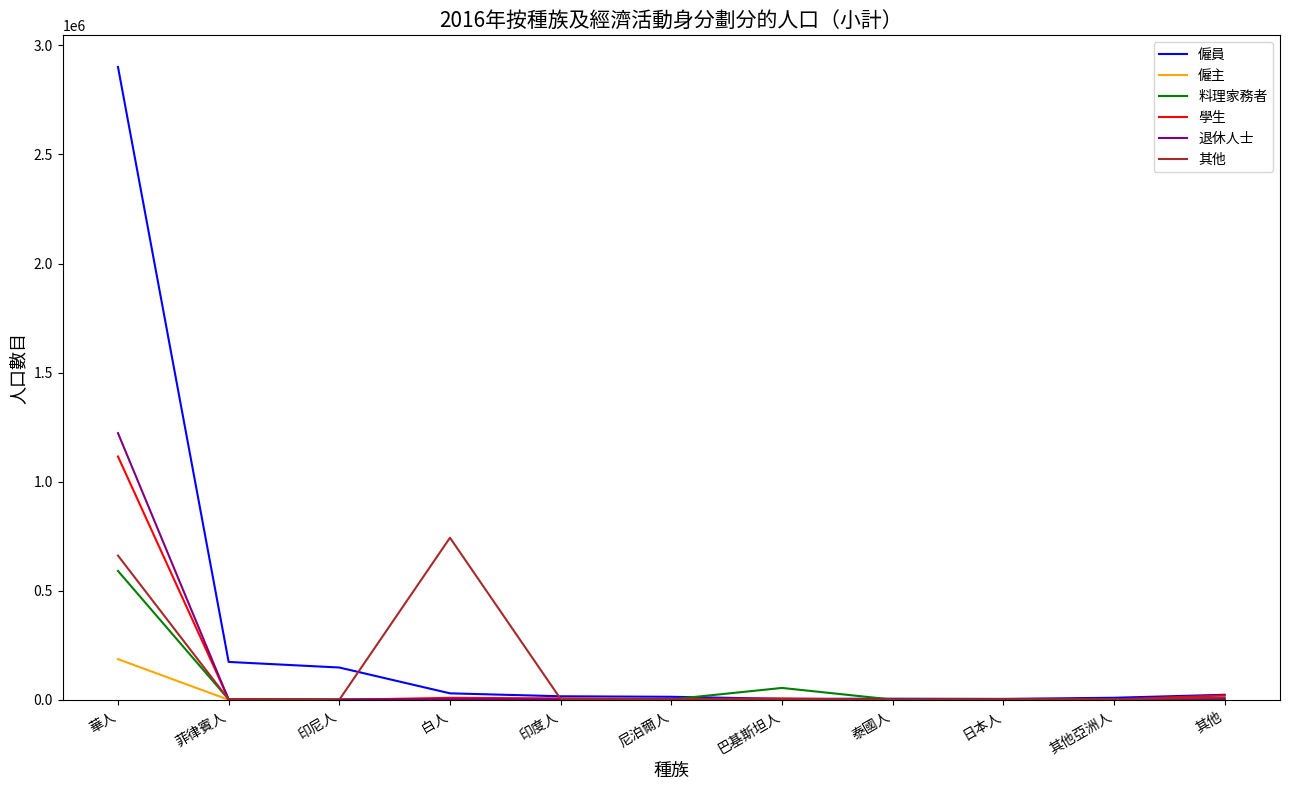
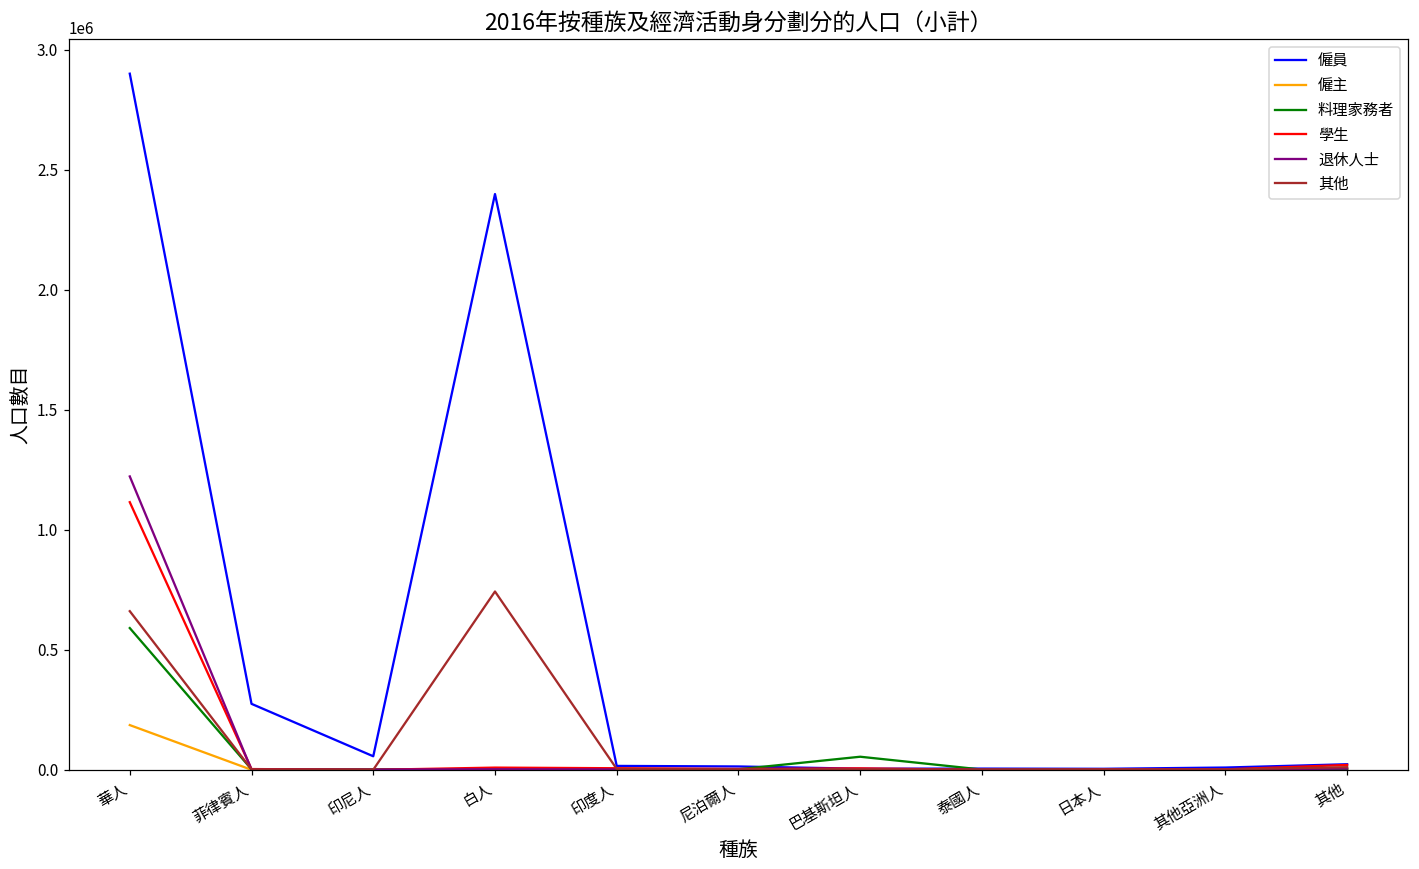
  {
    "僱員": {
      "華人": 2900000,
-     "菲律賓人": 170000,
-     "印尼人": 150000,
-     "白人": 30000
+     "菲律賓人": 280000,
+     "印尼人": 60000,
+     "白人": 2400000
    },
    "僱主": {
      "華人": 190000
    },
    "料理家務者": {
      "華人": 590000,
      "巴基斯坦人": 50000
    },
    "學生": {
      "華人": 1120000
    },
    "退休人士": {
      "華人": 1220000
    },
    "其他": {
      "華人": 660000,
      "白人": 740000
    }
  }
